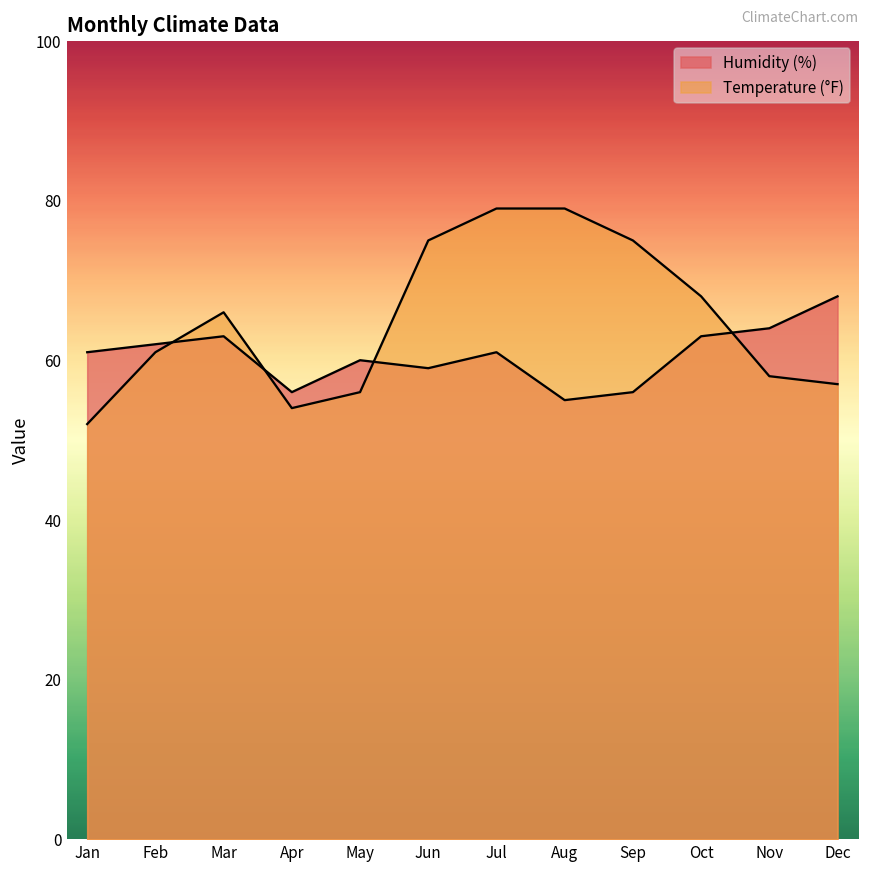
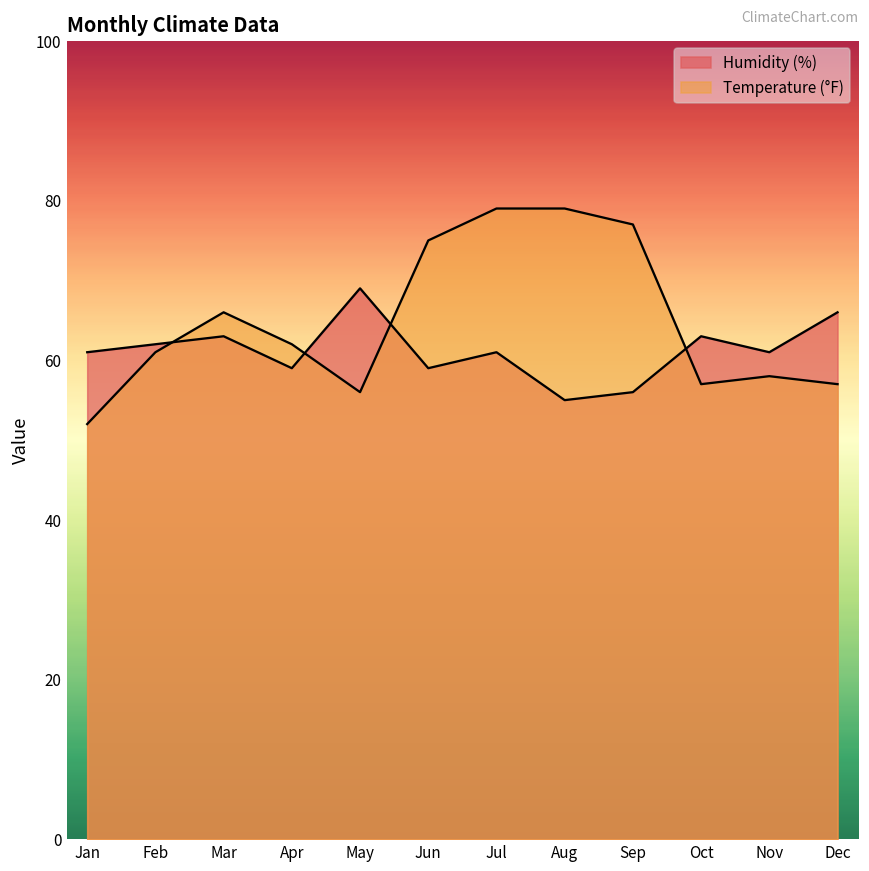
  {
    "Humidity (%)": {
      "Jan": 61,
      "Feb": 62,
      "Mar": 63,
-     "Apr": 56,
-     "May": 60,
+     "Apr": 59,
+     "May": 69,
      "Jun": 59,
      "Jul": 61,
      "Aug": 55,
      "Sep": 56,
      "Oct": 63,
-     "Nov": 64,
-     "Dec": 68
+     "Nov": 61,
+     "Dec": 66
    },
    "Temperature (°F)": {
      "Jan": 52,
      "Feb": 61,
      "Mar": 66,
-     "Apr": 54,
+     "Apr": 62,
      "May": 56,
      "Jun": 75,
      "Jul": 79,
      "Aug": 79,
-     "Sep": 75,
-     "Oct": 68,
+     "Sep": 77,
+     "Oct": 57,
      "Nov": 58,
      "Dec": 57
    }
  }
